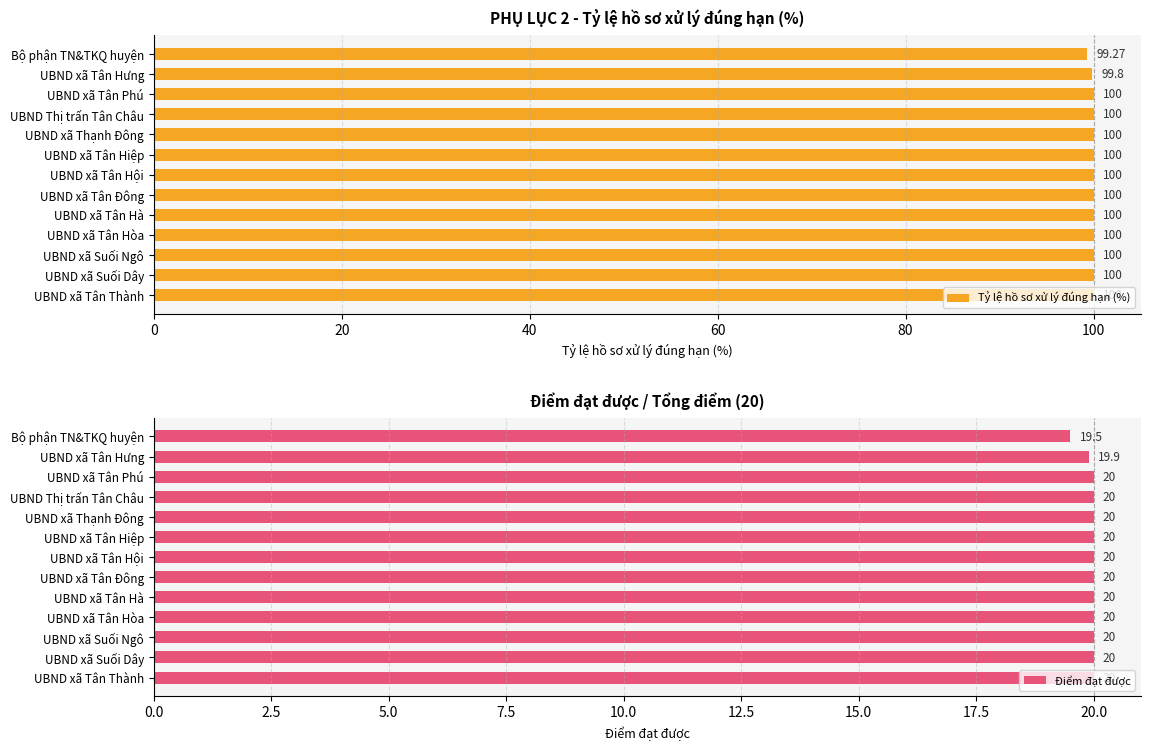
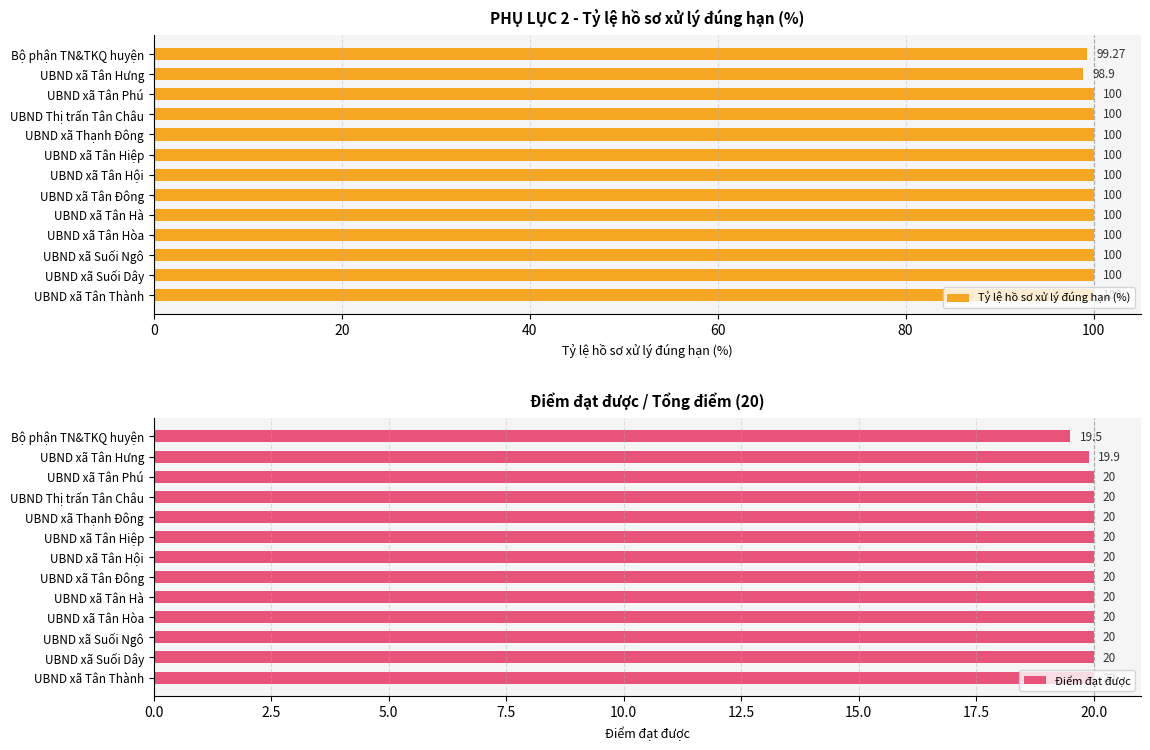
  {
    "PHỤ LỤC 2 - Tỷ lệ hồ sơ xử lý đúng hạn (%)": {
      "Bộ phận TN&TKQ huyện": 99.27,
-     "UBND xã Tân Hưng": 99.8,
+     "UBND xã Tân Hưng": 98.9,
      "UBND xã Tân Phú": 100,
      "UBND Thị trấn Tân Châu": 100,
      "UBND xã Thạnh Đông": 100,
      "UBND xã Tân Hiệp": 100,
      "UBND xã Tân Hội": 100,
      "UBND xã Tân Đông": 100,
      "UBND xã Tân Hà": 100,
      "UBND xã Tân Hòa": 100,
      "UBND xã Suối Ngô": 100,
      "UBND xã Suối Dây": 100
    },
    "Điểm đạt được / Tổng điểm (20)": {
      "Bộ phận TN&TKQ huyện": 19.5,
      "UBND xã Tân Hưng": 19.9,
      "UBND xã Tân Phú": 20,
      "UBND Thị trấn Tân Châu": 20,
      "UBND xã Thạnh Đông": 20,
      "UBND xã Tân Hiệp": 20,
      "UBND xã Tân Hội": 20,
      "UBND xã Tân Đông": 20,
      "UBND xã Tân Hà": 20,
      "UBND xã Tân Hòa": 20,
      "UBND xã Suối Ngô": 20,
      "UBND xã Suối Dây": 20
    }
  }
